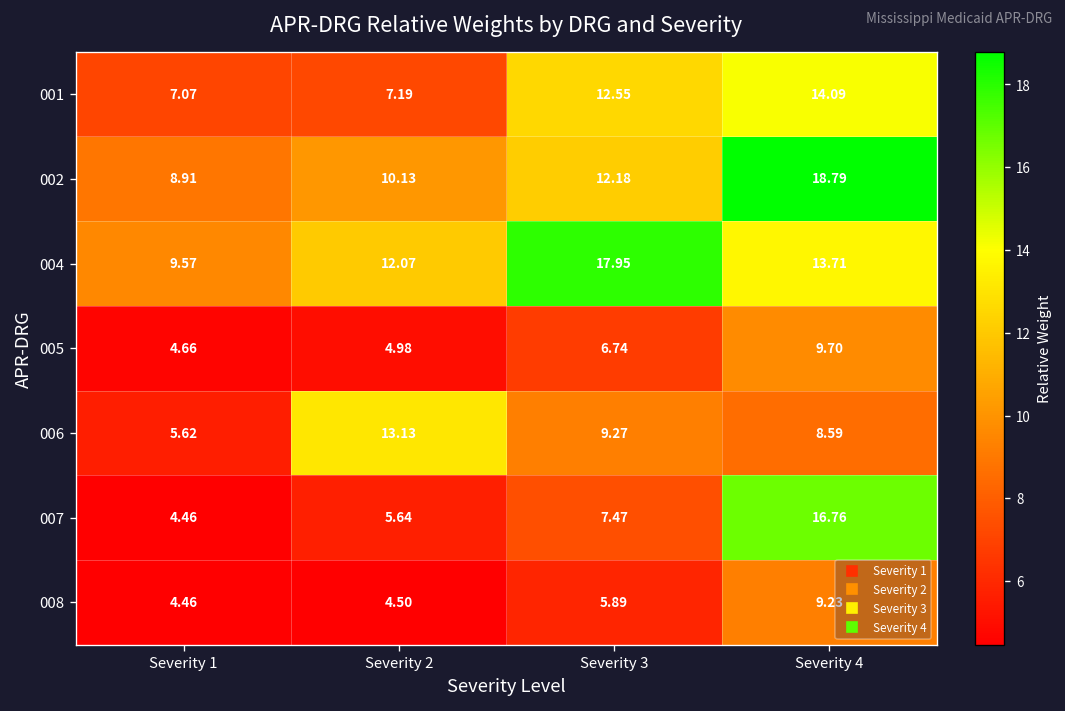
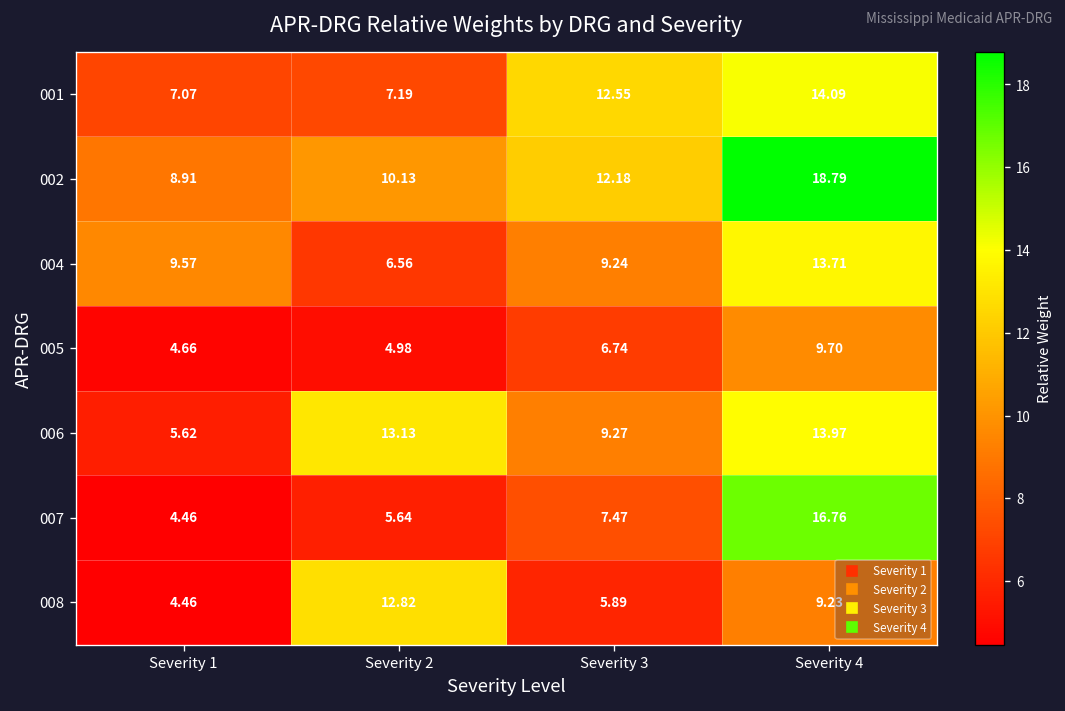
  {
    "001": {
      "Severity 1": 7.07,
      "Severity 2": 7.19,
      "Severity 3": 12.55,
      "Severity 4": 14.09
    },
    "002": {
      "Severity 1": 8.91,
      "Severity 2": 10.13,
      "Severity 3": 12.18,
      "Severity 4": 18.79
    },
    "004": {
      "Severity 1": 9.57,
-     "Severity 2": 12.07,
-     "Severity 3": 17.95,
+     "Severity 2": 6.56,
+     "Severity 3": 9.24,
      "Severity 4": 13.71
    },
    "005": {
      "Severity 1": 4.66,
      "Severity 2": 4.98,
      "Severity 3": 6.74,
      "Severity 4": 9.70
    },
    "006": {
      "Severity 1": 5.62,
      "Severity 2": 13.13,
      "Severity 3": 9.27,
-     "Severity 4": 8.59
+     "Severity 4": 13.97
    },
    "007": {
      "Severity 1": 4.46,
      "Severity 2": 5.64,
      "Severity 3": 7.47,
      "Severity 4": 16.76
    },
    "008": {
      "Severity 1": 4.46,
-     "Severity 2": 4.50,
+     "Severity 2": 12.82,
      "Severity 3": 5.89
    }
  }
